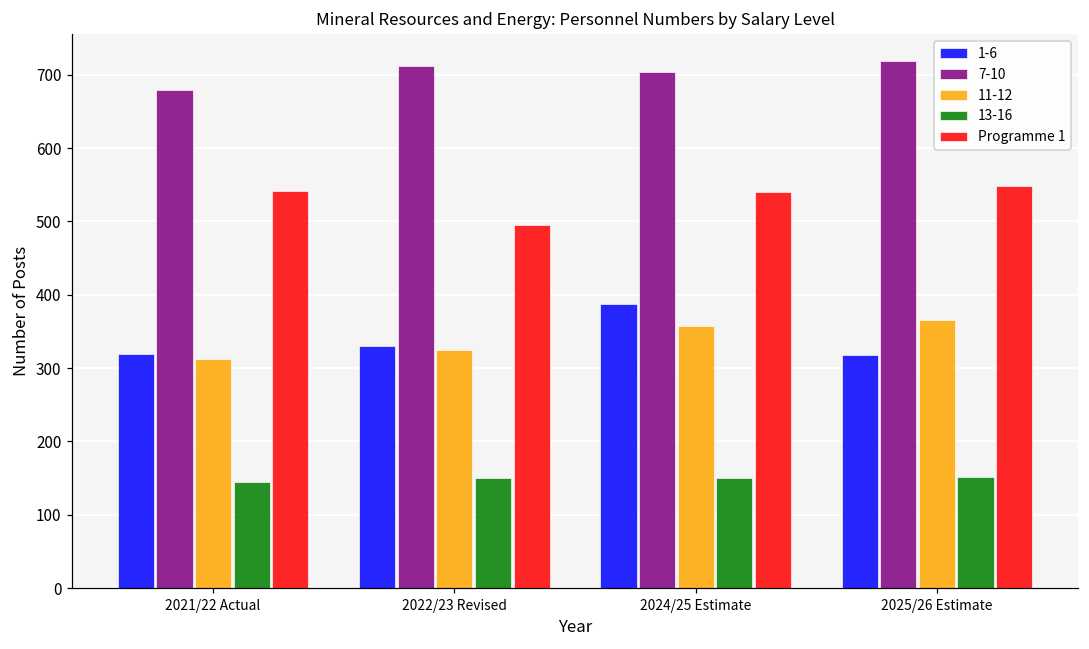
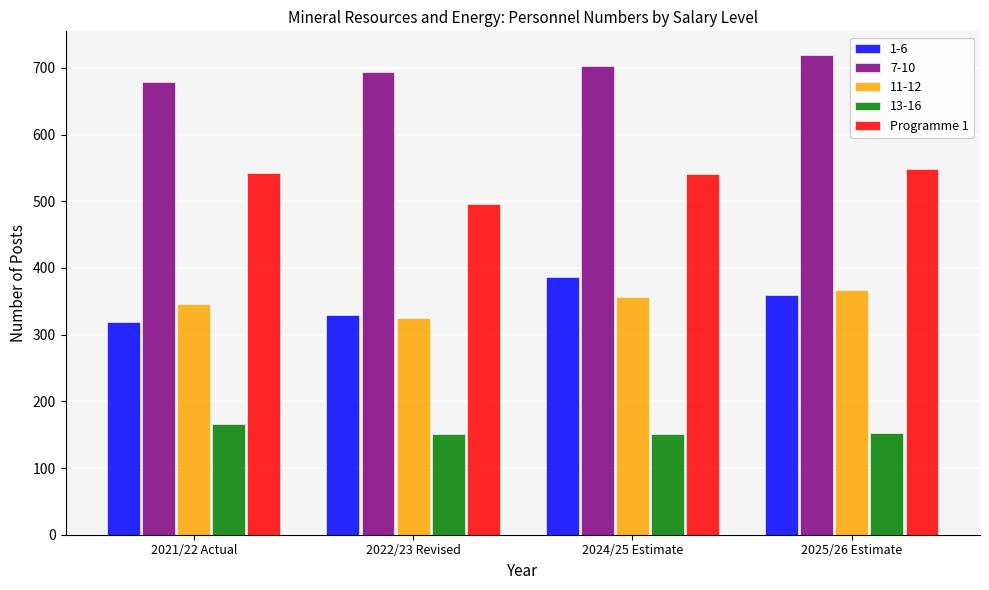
  {
    "1-6": {
      "2021/22 Actual": 320,
      "2022/23 Revised": 330,
      "2024/25 Estimate": 390,
-     "2025/26 Estimate": 320
+     "2025/26 Estimate": 360
    },
    "7-10": {
      "2021/22 Actual": 680,
-     "2022/23 Revised": 710,
+     "2022/23 Revised": 690,
      "2024/25 Estimate": 700,
      "2025/26 Estimate": 720
    },
    "11-12": {
-     "2021/22 Actual": 310,
+     "2021/22 Actual": 350,
      "2022/23 Revised": 320,
      "2024/25 Estimate": 360,
      "2025/26 Estimate": 370
    },
    "13-16": {
-     "2021/22 Actual": 150,
+     "2021/22 Actual": 170,
      "2022/23 Revised": 150,
      "2024/25 Estimate": 150,
      "2025/26 Estimate": 150
    },
    "Programme 1": {
      "2021/22 Actual": 540,
      "2022/23 Revised": 500,
      "2024/25 Estimate": 540,
      "2025/26 Estimate": 550
    }
  }
